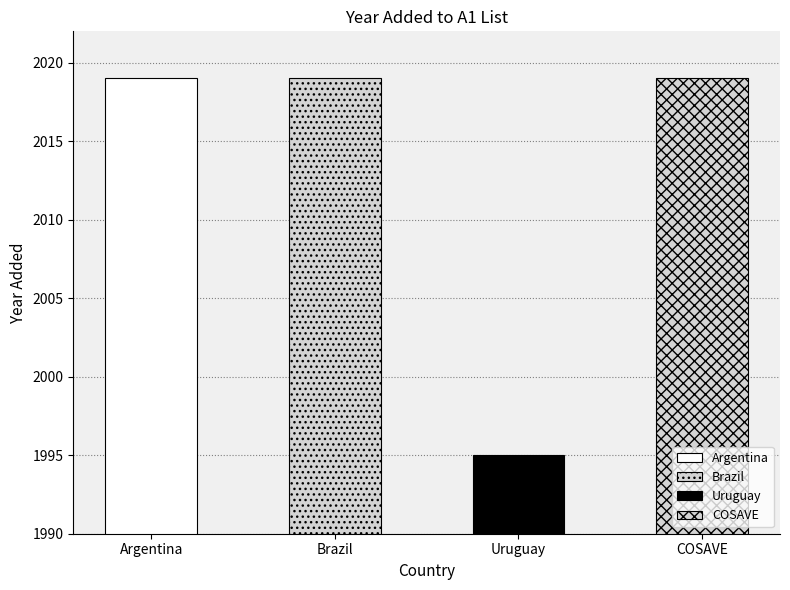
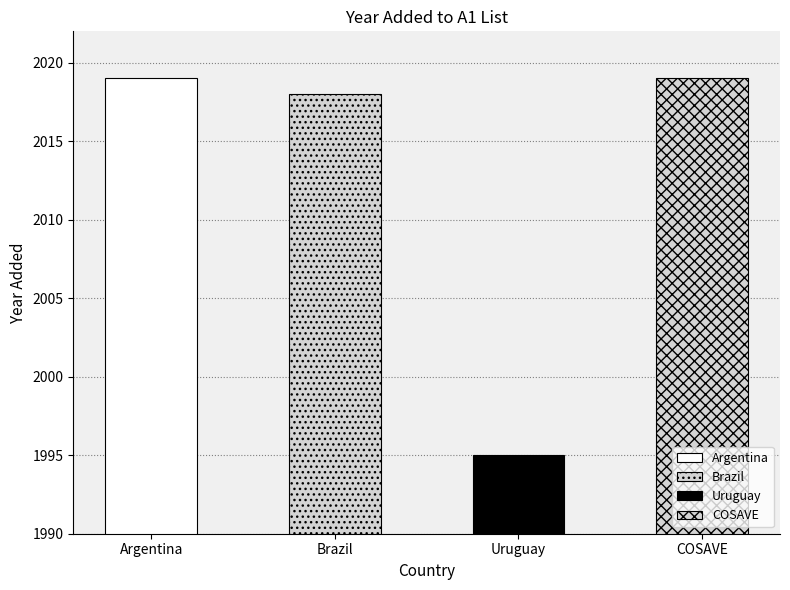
  {
    "Argentina": 2019,
-   "Brazil": 2019,
+   "Brazil": 2018,
    "Uruguay": 1995,
    "COSAVE": 2019
  }
